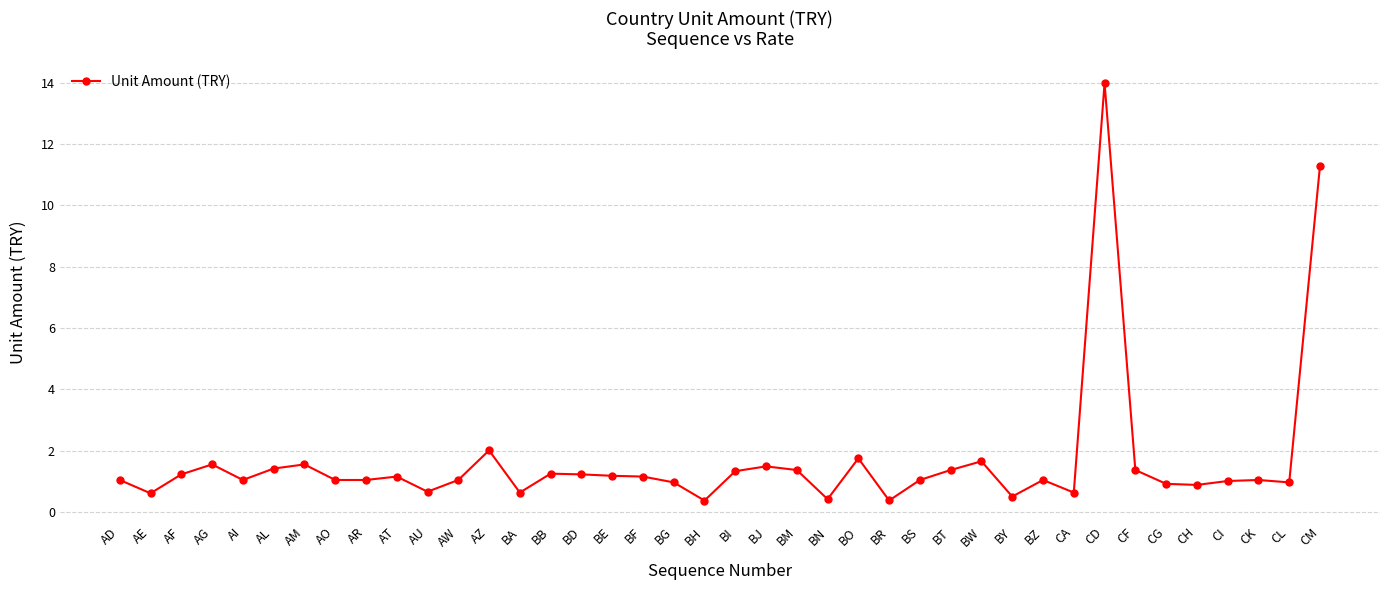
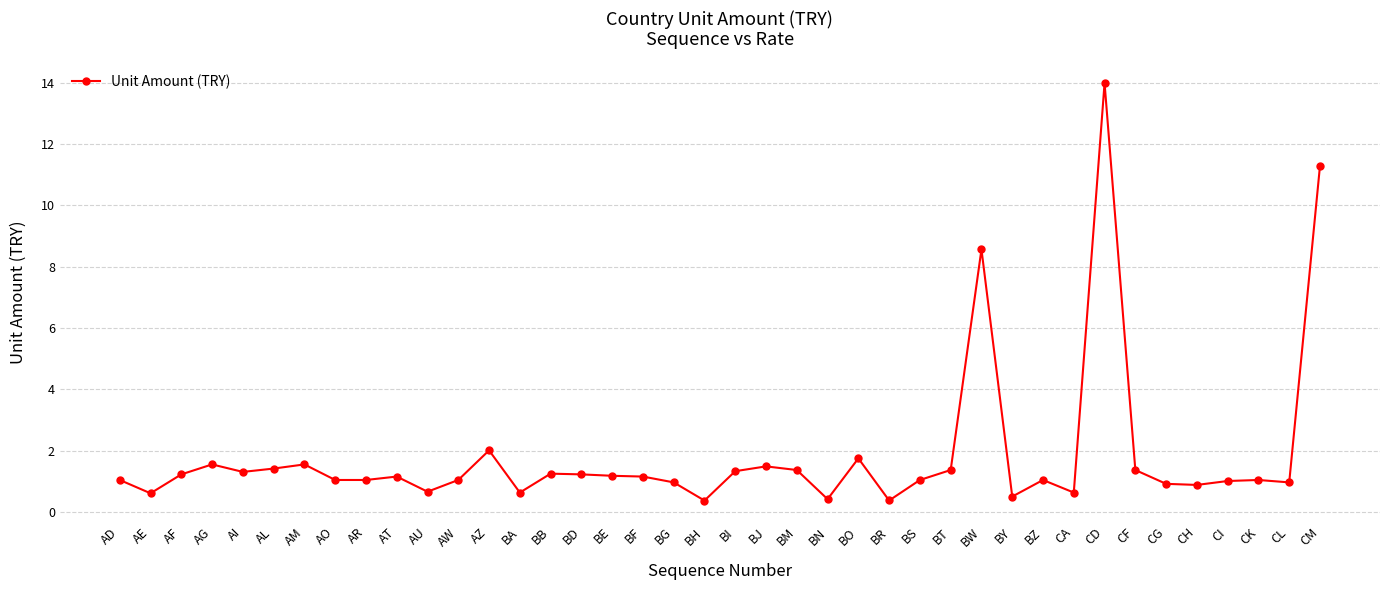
  {
    "AD": 1.1,
    "AE": 0.6,
    "AF": 1.2,
    "AG": 1.6,
-   "AI": 1.1,
+   "AI": 1.3,
    "AL": 1.4,
    "AM": 1.6,
    "AO": 1.1,
    "AR": 1.1,
    "AT": 1.2,
    "AU": 0.7,
    "AW": 1.1,
    "AZ": 2.0,
    "BA": 0.6,
    "BB": 1.3,
    "BD": 1.2,
    "BE": 1.2,
    "BF": 1.2,
    "BG": 1.0,
    "BH": 0.4,
    "BI": 1.3,
    "BJ": 1.5,
    "BM": 1.4,
    "BN": 0.4,
    "BO": 1.8,
    "BR": 0.4,
    "BS": 1.1,
    "BT": 1.4,
-   "BW": 1.7,
+   "BW": 8.6,
    "BY": 0.5,
    "BZ": 1.1,
    "CA": 0.6,
    "CD": 14.0,
    "CF": 1.4,
    "CG": 0.9,
    "CH": 0.9,
    "CI": 1.0,
    "CK": 1.1,
    "CL": 1.0,
    "CM": 11.3
  }
